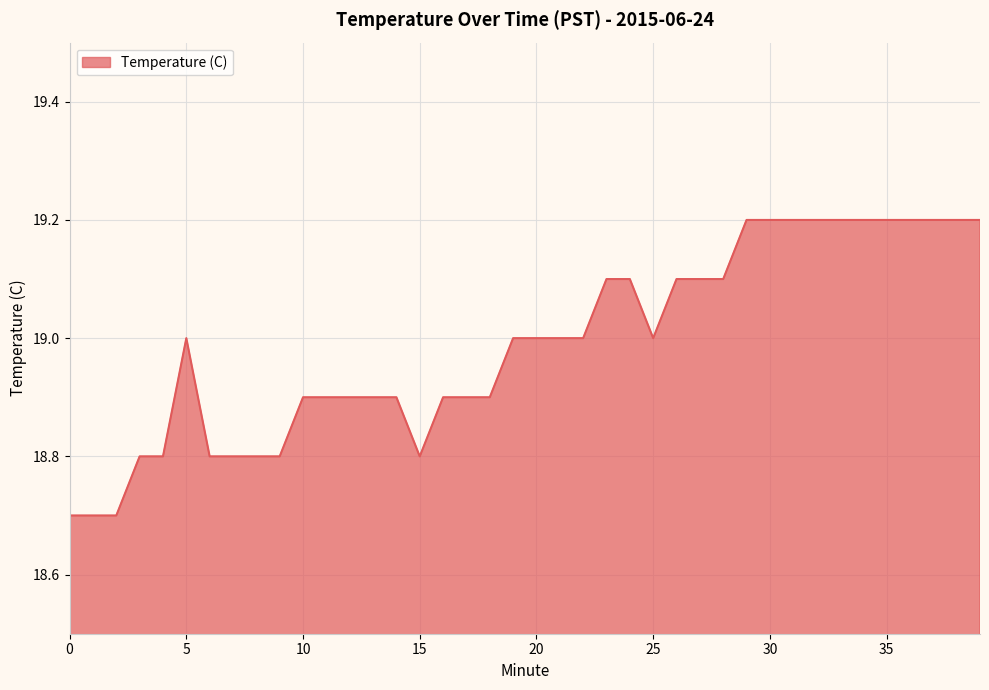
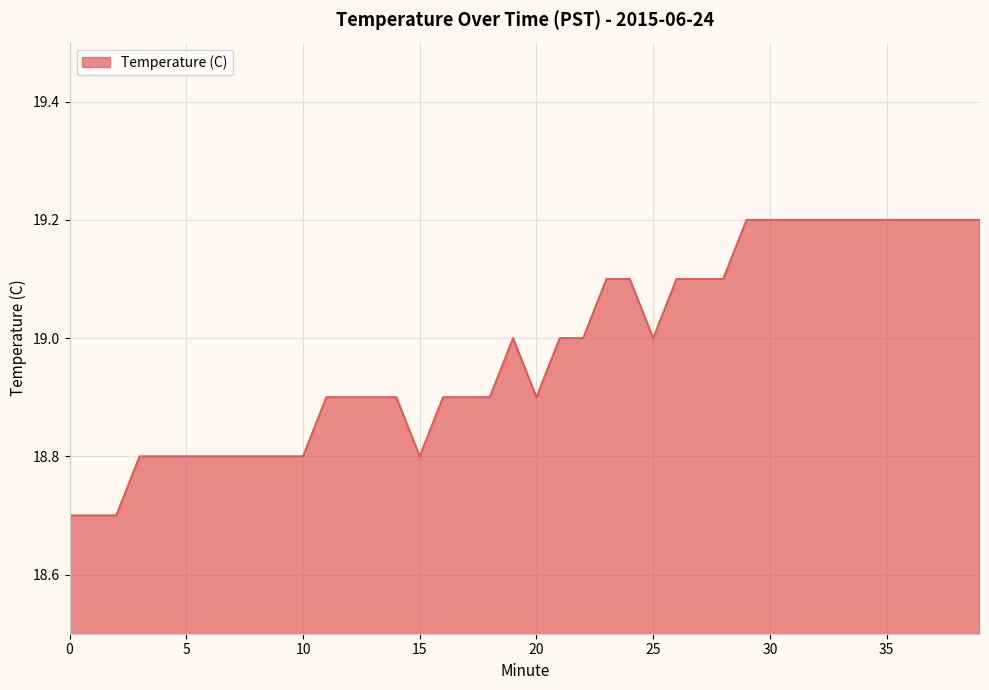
  {
    "0": 18.7,
-   "5": 19.0,
-   "10": 18.9,
+   "5": 18.8,
+   "10": 18.8,
    "15": 18.8,
-   "20": 19.0,
+   "20": 18.9,
    "25": 19.0,
    "30": 19.2,
    "35": 19.2
  }
